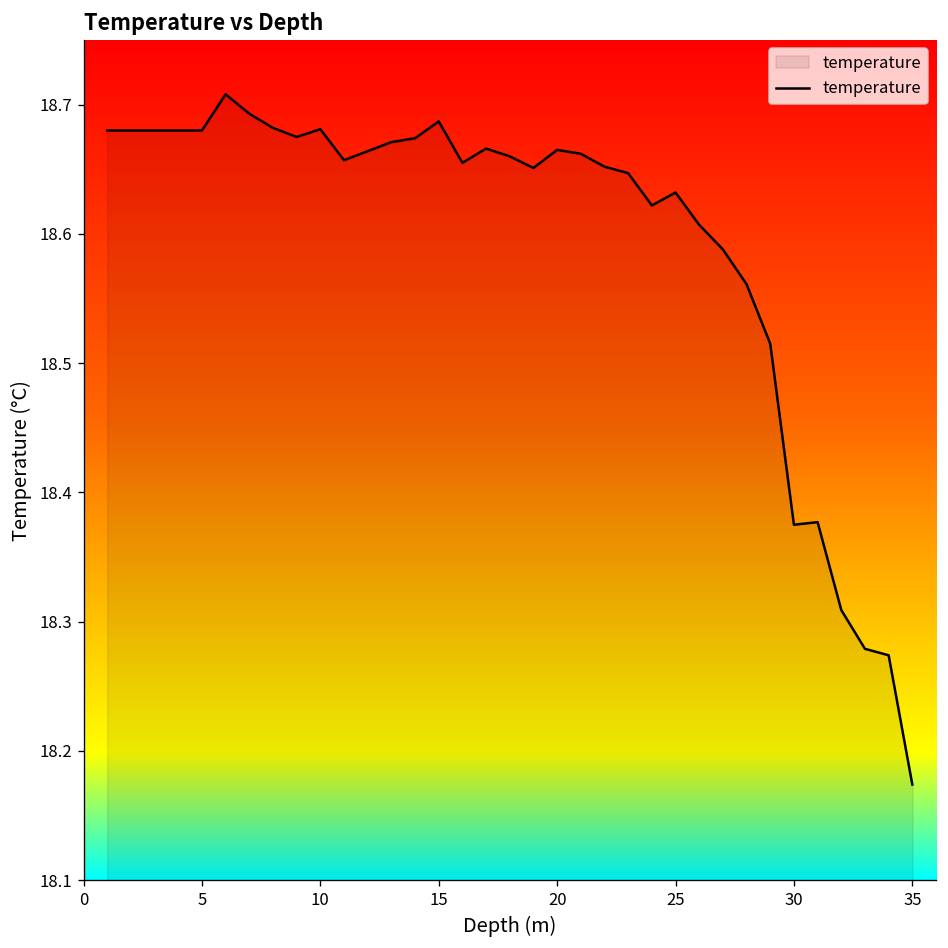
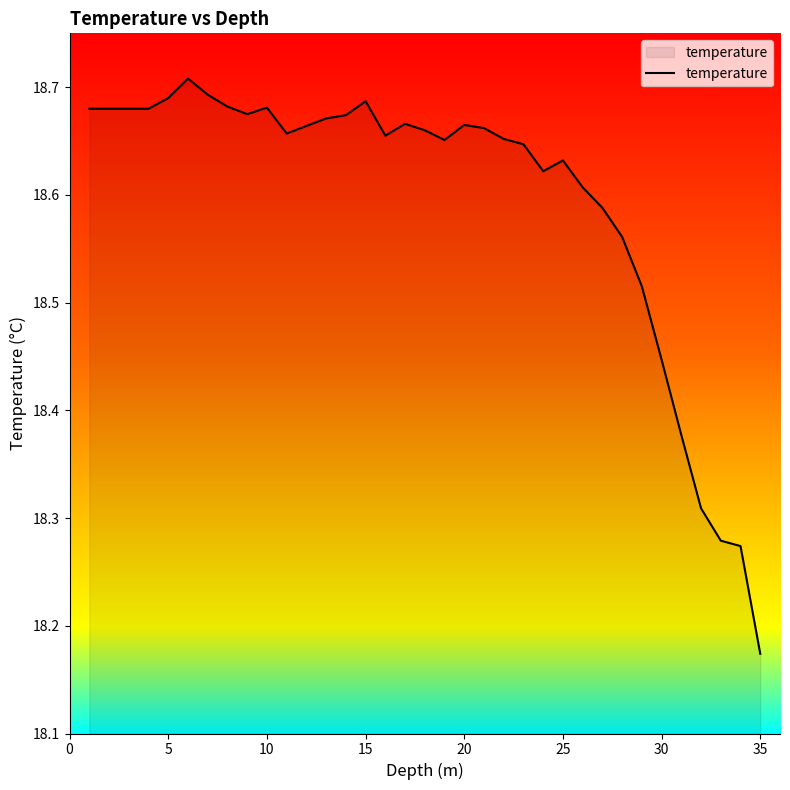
  {
-   "5": 18.68,
+   "5": 18.69,
    "10": 18.681,
    "15": 18.687,
    "20": 18.665,
    "25": 18.632,
-   "30": 18.375,
+   "30": 18.447,
    "35": 18.174
  }
